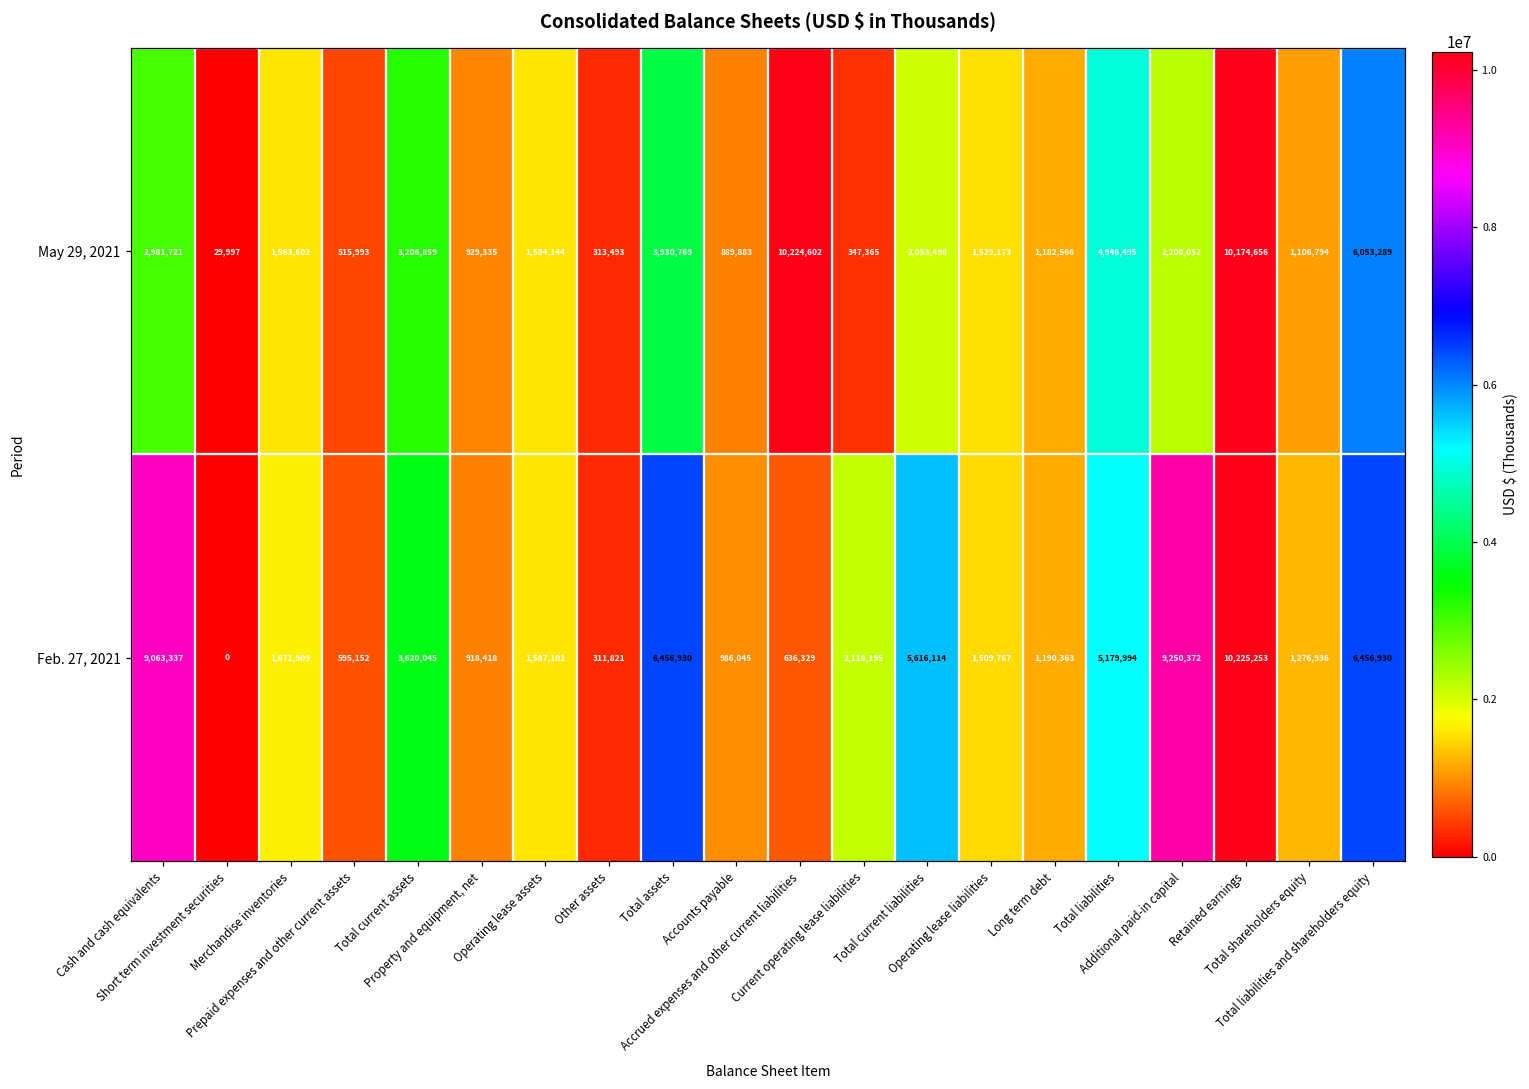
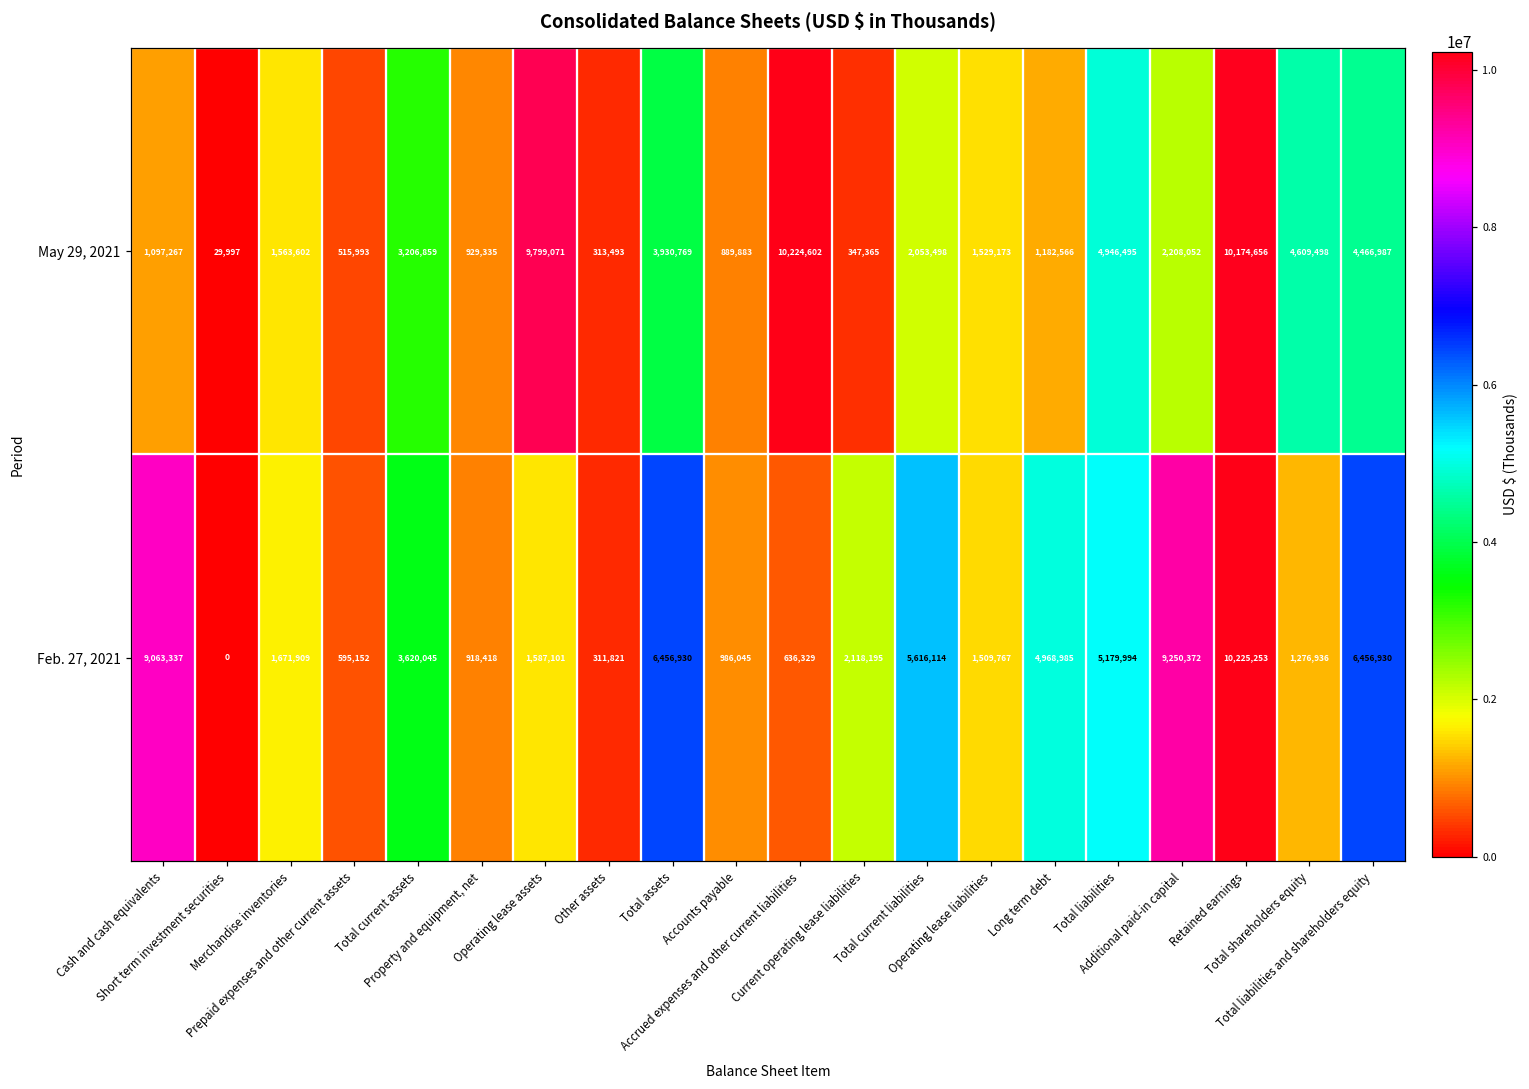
  {
    "May 29, 2021": {
-     "Cash and cash equivalents": "2,981,721",
+     "Cash and cash equivalents": "1,097,267",
      "Short term investment securities": "29,997",
      "Merchandise inventories": "1,563,602",
      "Prepaid expenses and other current assets": "515,993",
      "Total current assets": "3,206,859",
      "Property and equipment, net": "929,335",
-     "Operating lease assets": "1,584,144",
+     "Operating lease assets": "9,799,071",
      "Other assets": "313,493",
      "Total assets": "3,930,769",
      "Accounts payable": "889,883",
      "Accrued expenses and other current liabilities": "10,224,602",
      "Current operating lease liabilities": "347,365",
      "Total current liabilities": "2,053,498",
      "Operating lease liabilities": "1,529,173",
      "Long term debt": "1,182,566",
      "Total liabilities": "4,946,495",
      "Additional paid-in capital": "2,208,052",
      "Retained earnings": "10,174,656",
-     "Total shareholders equity": "1,106,794",
-     "Total liabilities and shareholders equity": "6,053,289"
+     "Total shareholders equity": "4,609,498",
+     "Total liabilities and shareholders equity": "4,466,987"
    },
    "Feb. 27, 2021": {
      "Cash and cash equivalents": "9,063,337",
      "Short term investment securities": "0",
      "Merchandise inventories": "1,671,909",
      "Prepaid expenses and other current assets": "595,152",
      "Total current assets": "3,620,045",
      "Property and equipment, net": "918,418",
      "Operating lease assets": "1,587,101",
      "Other assets": "311,821",
      "Total assets": "6,456,930",
      "Accounts payable": "986,045",
      "Accrued expenses and other current liabilities": "636,329",
      "Current operating lease liabilities": "2,118,195",
      "Total current liabilities": "5,616,114",
      "Operating lease liabilities": "1,509,767",
-     "Long term debt": "1,190,363",
+     "Long term debt": "4,968,985",
      "Total liabilities": "5,179,994",
      "Additional paid-in capital": "9,250,372",
      "Retained earnings": "10,225,253",
      "Total shareholders equity": "1,276,936",
      "Total liabilities and shareholders equity": "6,456,930"
    }
  }
